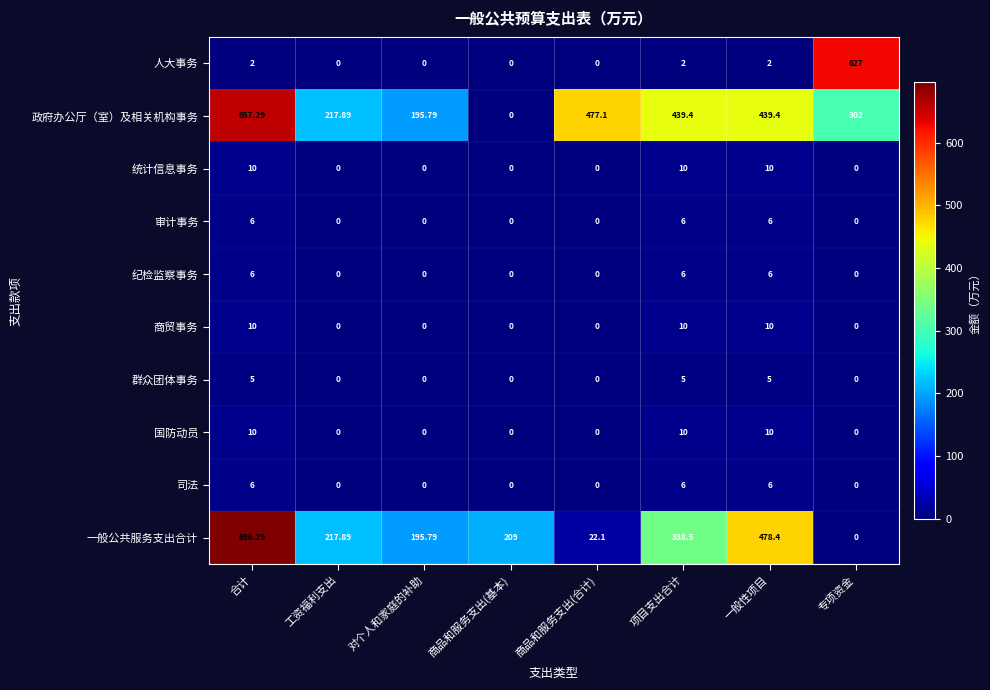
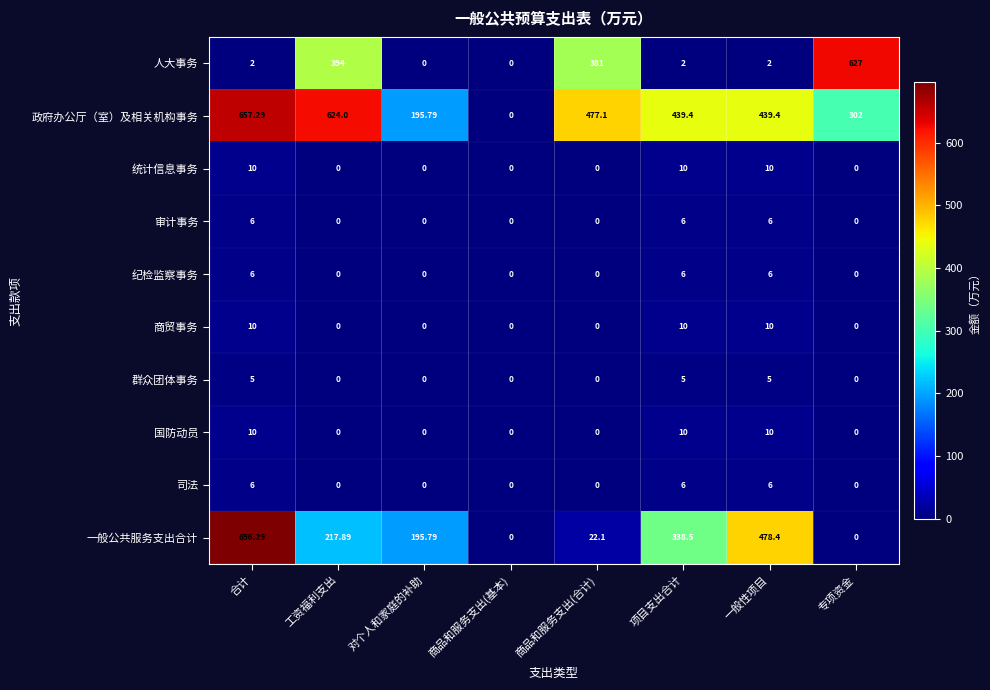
  {
    "人大事务": {
      "合计": 2,
-     "工资福利支出": 0,
+     "工资福利支出": 394,
      "对个人和家庭的补助": 0,
      "商品和服务支出(基本)": 0,
-     "商品和服务支出(合计)": 0,
+     "商品和服务支出(合计)": 381,
      "项目支出合计": 2,
      "一般性项目": 2,
      "专项资金": 627
    },
    "政府办公厅（室）及相关机构事务": {
      "合计": 657.29,
-     "工资福利支出": 217.89,
+     "工资福利支出": 624.0,
      "对个人和家庭的补助": 195.79,
      "商品和服务支出(基本)": 0,
      "商品和服务支出(合计)": 477.1,
      "项目支出合计": 439.4,
      "一般性项目": 439.4,
      "专项资金": 302
    },
    "统计信息事务": {
      "合计": 10,
      "工资福利支出": 0,
      "对个人和家庭的补助": 0,
      "商品和服务支出(基本)": 0,
      "商品和服务支出(合计)": 0,
      "项目支出合计": 10,
      "一般性项目": 10,
      "专项资金": 0
    },
    "审计事务": {
      "合计": 6,
      "工资福利支出": 0,
      "对个人和家庭的补助": 0,
      "商品和服务支出(基本)": 0,
      "商品和服务支出(合计)": 0,
      "项目支出合计": 6,
      "一般性项目": 6,
      "专项资金": 0
    },
    "纪检监察事务": {
      "合计": 6,
      "工资福利支出": 0,
      "对个人和家庭的补助": 0,
      "商品和服务支出(基本)": 0,
      "商品和服务支出(合计)": 0,
      "项目支出合计": 6,
      "一般性项目": 6,
      "专项资金": 0
    },
    "商贸事务": {
      "合计": 10,
      "工资福利支出": 0,
      "对个人和家庭的补助": 0,
      "商品和服务支出(基本)": 0,
      "商品和服务支出(合计)": 0,
      "项目支出合计": 10,
      "一般性项目": 10,
      "专项资金": 0
    },
    "群众团体事务": {
      "合计": 5,
      "工资福利支出": 0,
      "对个人和家庭的补助": 0,
      "商品和服务支出(基本)": 0,
      "商品和服务支出(合计)": 0,
      "项目支出合计": 5,
      "一般性项目": 5,
      "专项资金": 0
    },
    "国防动员": {
      "合计": 10,
      "工资福利支出": 0,
      "对个人和家庭的补助": 0,
      "商品和服务支出(基本)": 0,
      "商品和服务支出(合计)": 0,
      "项目支出合计": 10,
      "一般性项目": 10,
      "专项资金": 0
    },
    "司法": {
      "合计": 6,
      "工资福利支出": 0,
      "对个人和家庭的补助": 0,
      "商品和服务支出(基本)": 0,
      "商品和服务支出(合计)": 0,
      "项目支出合计": 6,
      "一般性项目": 6,
      "专项资金": 0
    },
    "一般公共服务支出合计": {
      "合计": 696.29,
      "工资福利支出": 217.89,
      "对个人和家庭的补助": 195.79,
-     "商品和服务支出(基本)": 209,
+     "商品和服务支出(基本)": 0,
      "商品和服务支出(合计)": 22.1,
      "项目支出合计": 338.5,
      "一般性项目": 478.4,
      "专项资金": 0
    }
  }
